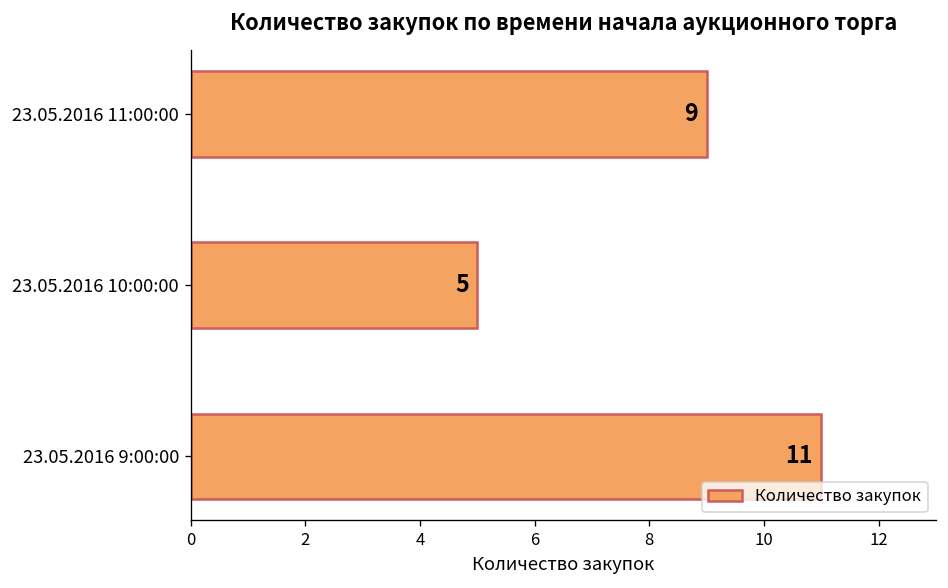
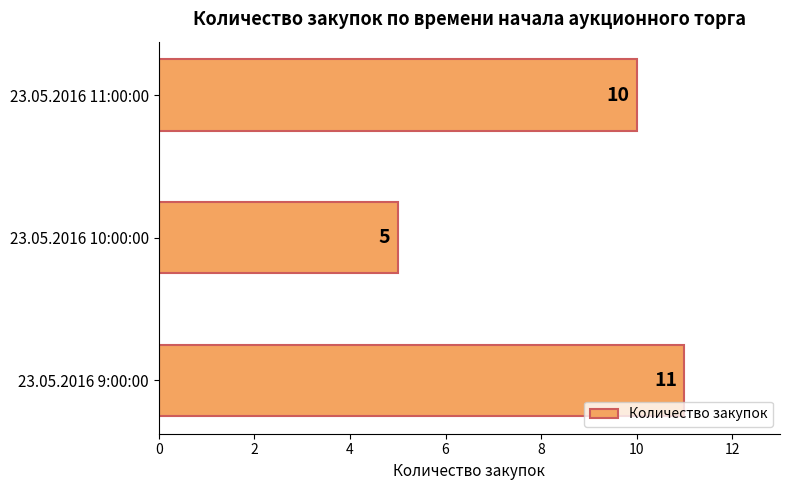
  {
-   "23.05.2016 11:00:00": 9,
+   "23.05.2016 11:00:00": 10,
    "23.05.2016 10:00:00": 5,
    "23.05.2016 9:00:00": 11
  }
